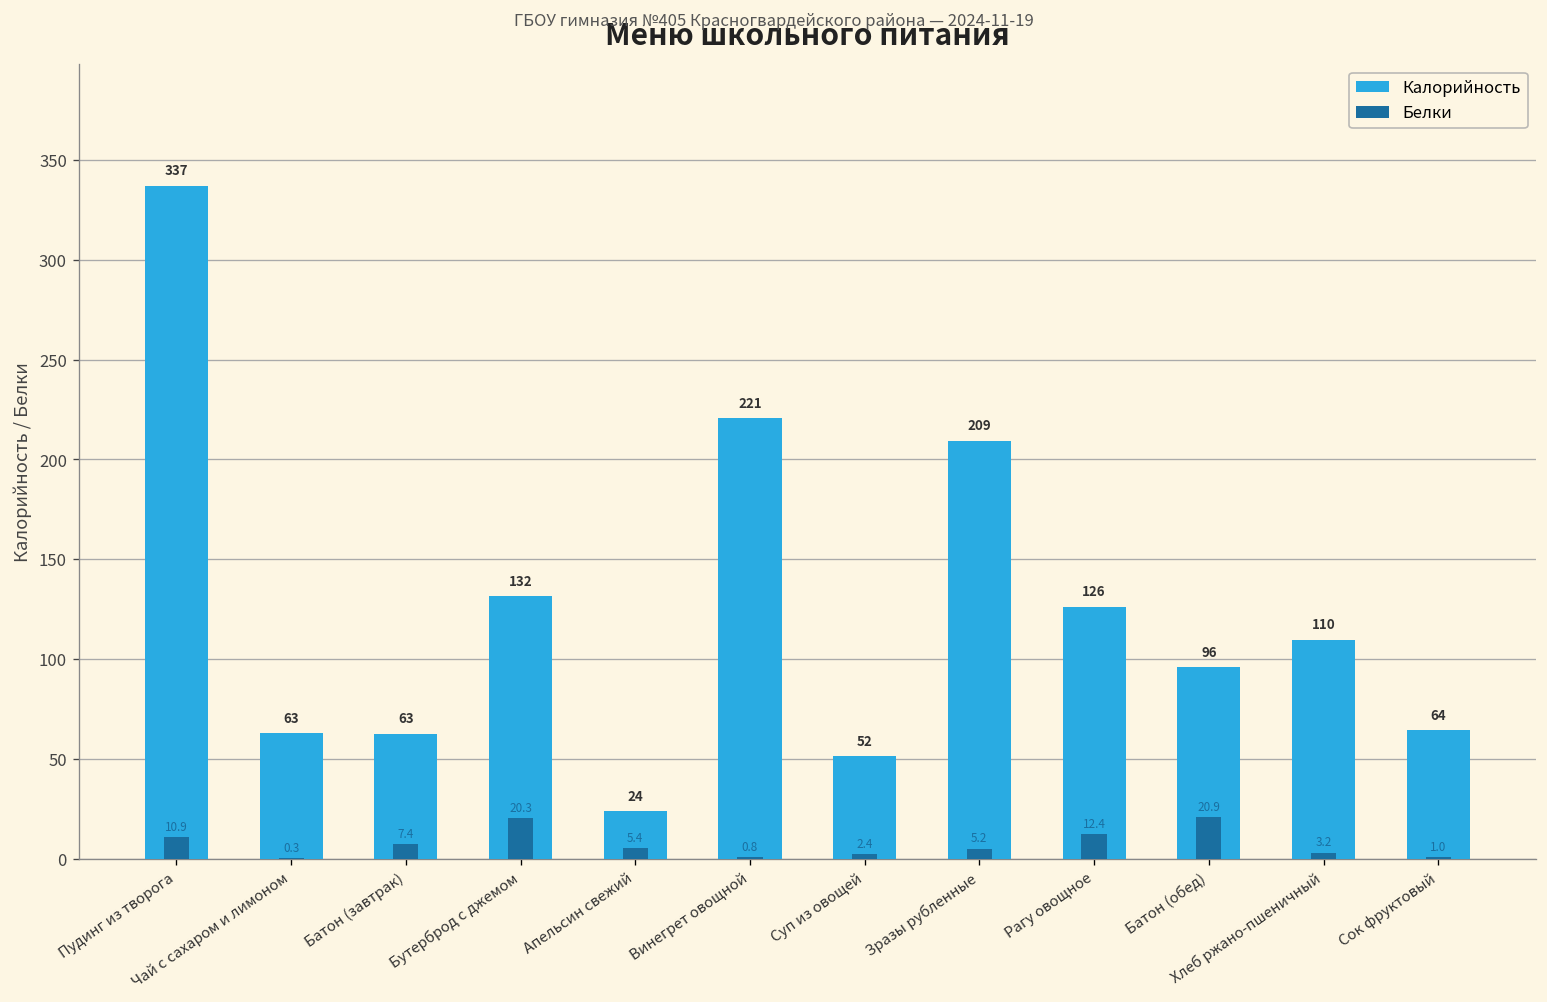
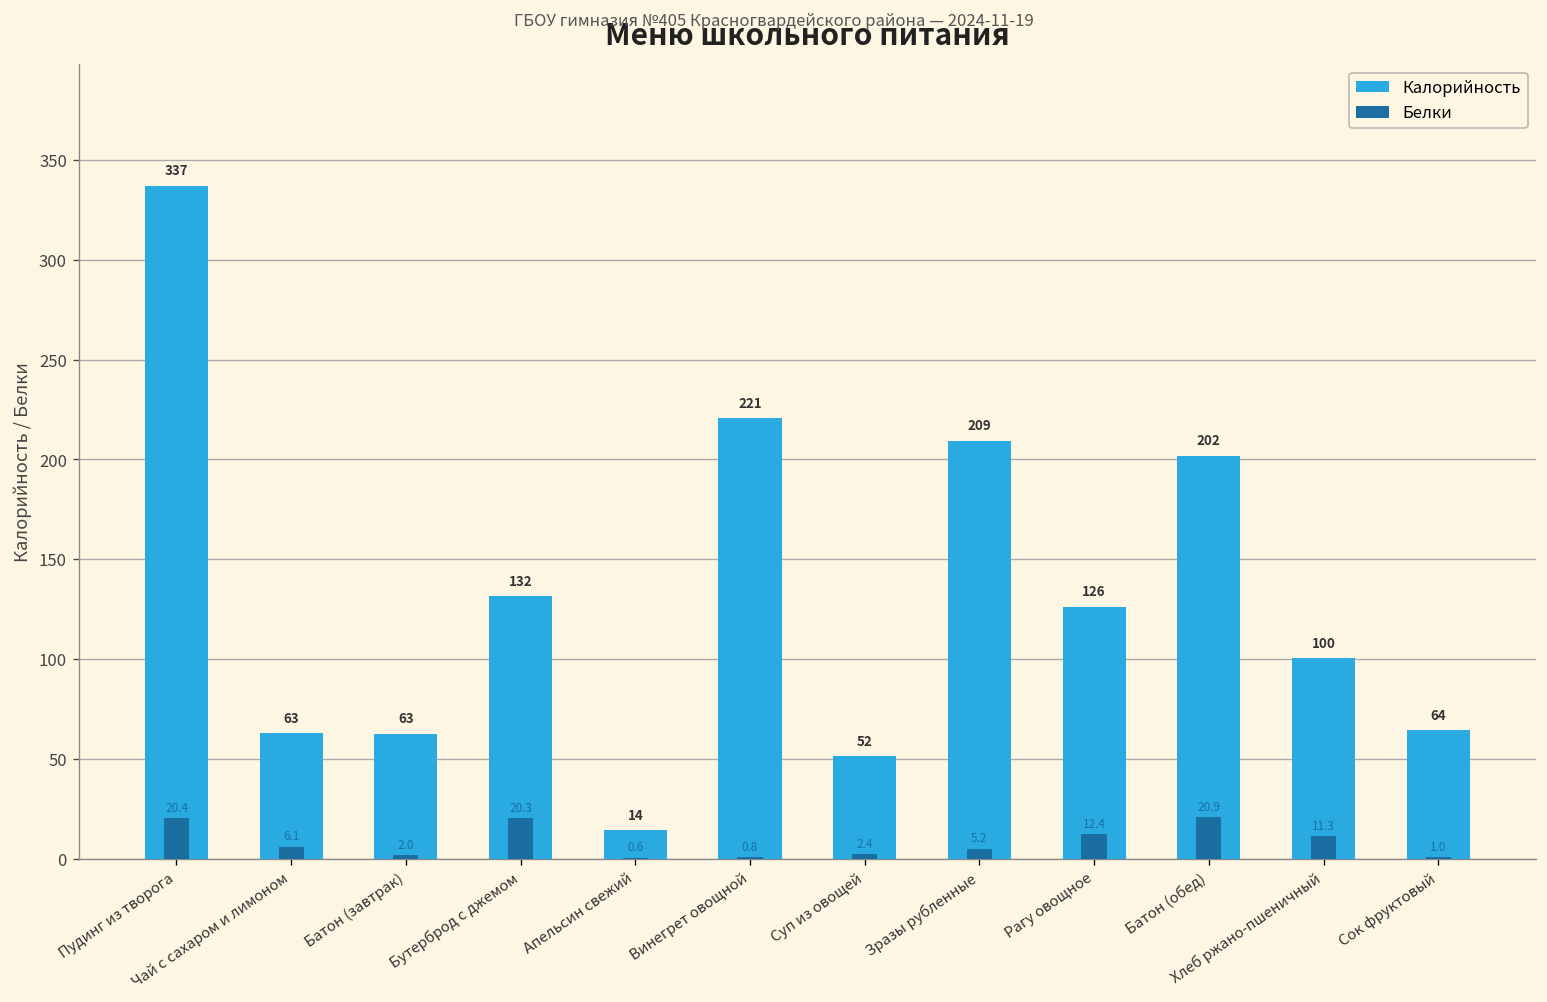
  {
    "Калорийность": {
      "Пудинг из творога": 337,
      "Чай с сахаром и лимоном": 63,
      "Батон (завтрак)": 63,
      "Бутерброд с джемом": 132,
-     "Апельсин свежий": 24,
+     "Апельсин свежий": 14,
      "Винегрет овощной": 221,
      "Суп из овощей": 52,
      "Зразы рубленные": 209,
      "Рагу овощное": 126,
-     "Батон (обед)": 96,
-     "Хлеб ржано-пшеничный": 110,
+     "Батон (обед)": 202,
+     "Хлеб ржано-пшеничный": 100,
      "Сок фруктовый": 64
    },
    "Белки": {
-     "Пудинг из творога": 10.9,
-     "Чай с сахаром и лимоном": 0.3,
-     "Батон (завтрак)": 7.4,
-     "Апельсин свежий": 5.4,
+     "Пудинг из творога": 20.4,
+     "Чай с сахаром и лимоном": 6.1,
+     "Батон (завтрак)": 2.0,
+     "Апельсин свежий": 0.6,
      "Винегрет овощной": 0.8,
-     "Хлеб ржано-пшеничный": 3.2,
+     "Хлеб ржано-пшеничный": 11.3,
      "Сок фруктовый": 1.0
    }
  }
